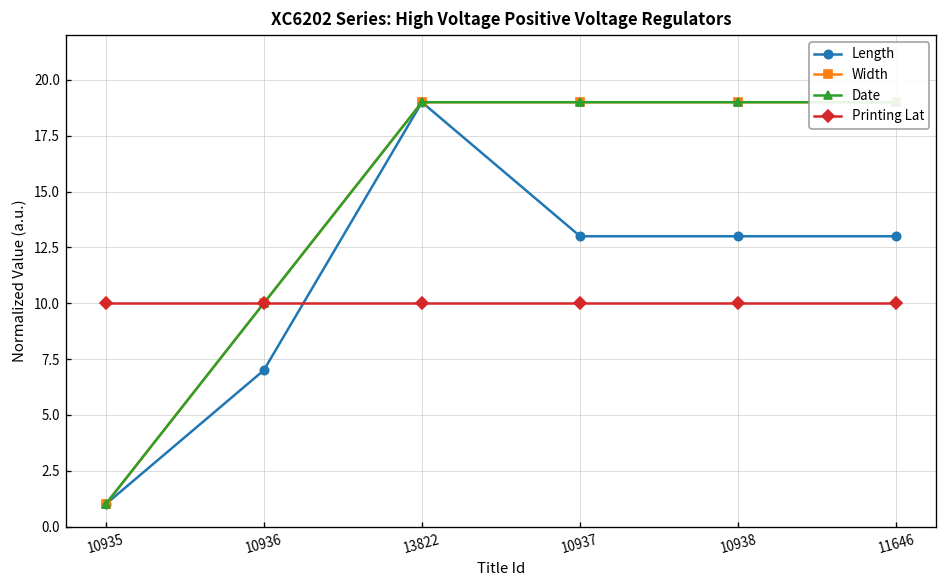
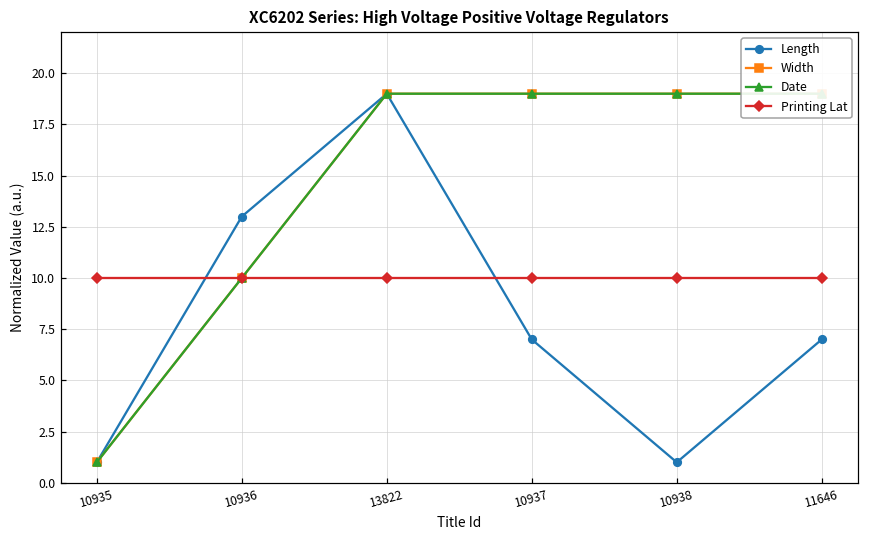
  {
    "Length": {
-     "10936": 7.0,
-     "10937": 13.0,
-     "10938": 13.0,
-     "11646": 13.0
+     "10936": 13.0,
+     "10937": 7.0,
+     "10938": 1.0,
+     "11646": 7.0
    },
    "Date": {
      "10937": 19.0,
      "10938": 19.0
    },
    "Printing Lat": {
      "10935": 10.0,
      "13822": 10.0,
      "10937": 10.0,
      "10938": 10.0,
      "11646": 10.0
    }
  }
